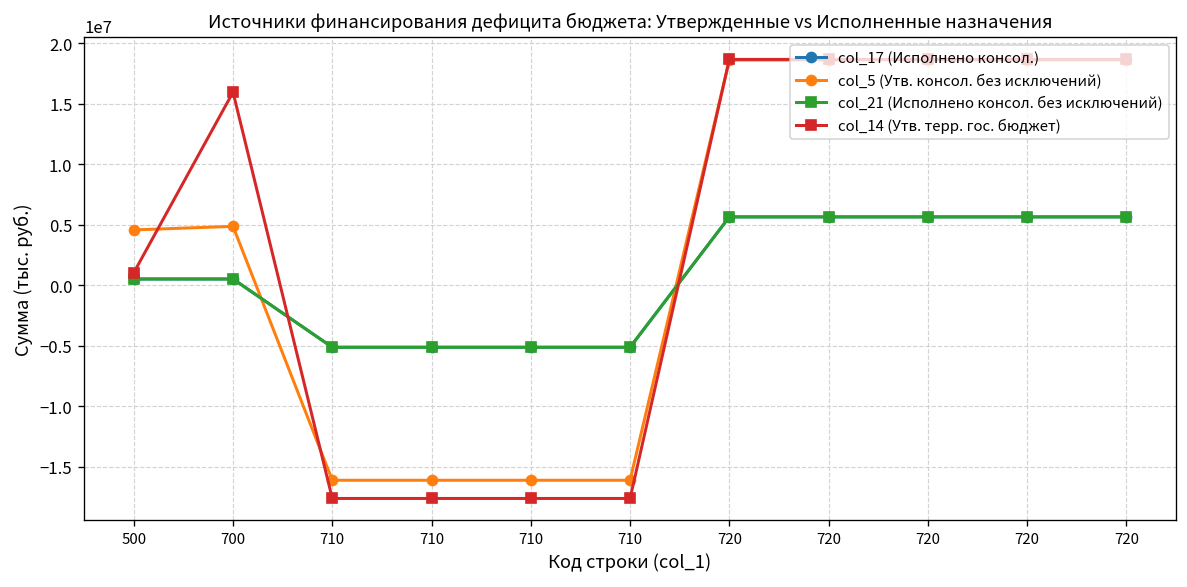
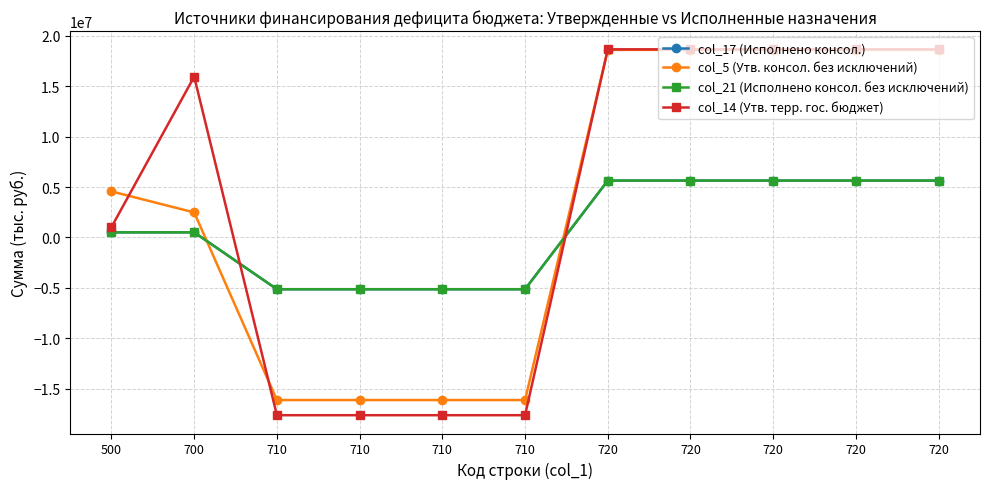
  {
    "col_21 (Исполнено консол. без исключений)": {
      "500": 500000,
      "700": 500000
    },
    "col_5 (Утв. консол. без исключений)": {
      "500": 4600000,
-     "700": 4900000
+     "700": 2500000
    },
    "col_14 (Утв. терр. гос. бюджет)": {
      "500": 1000000,
      "700": 16000000
    }
  }
